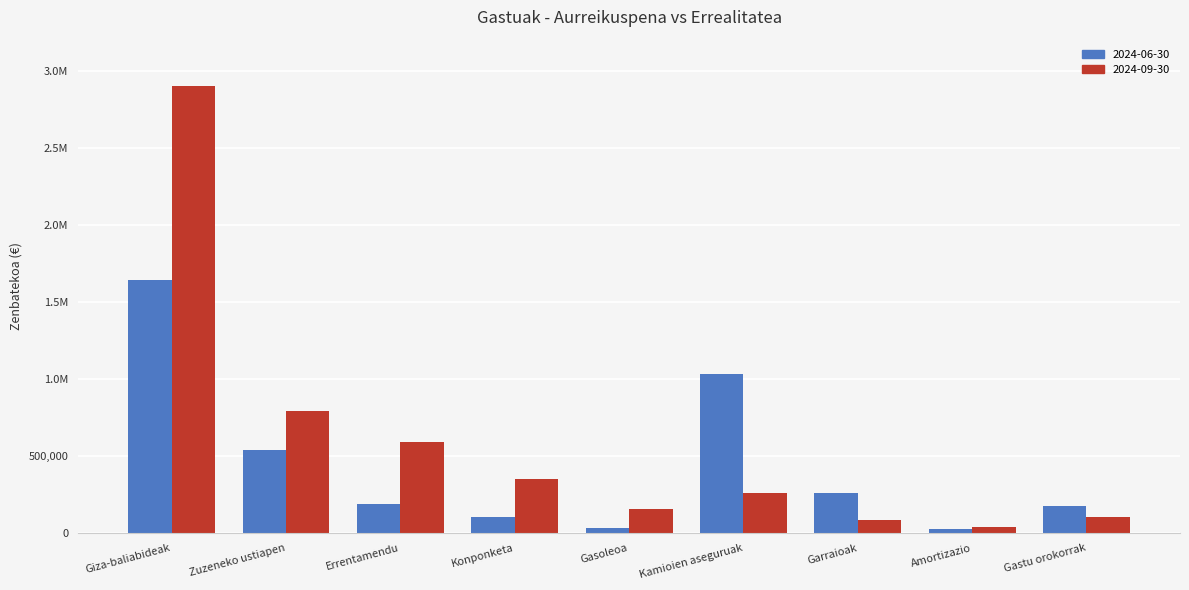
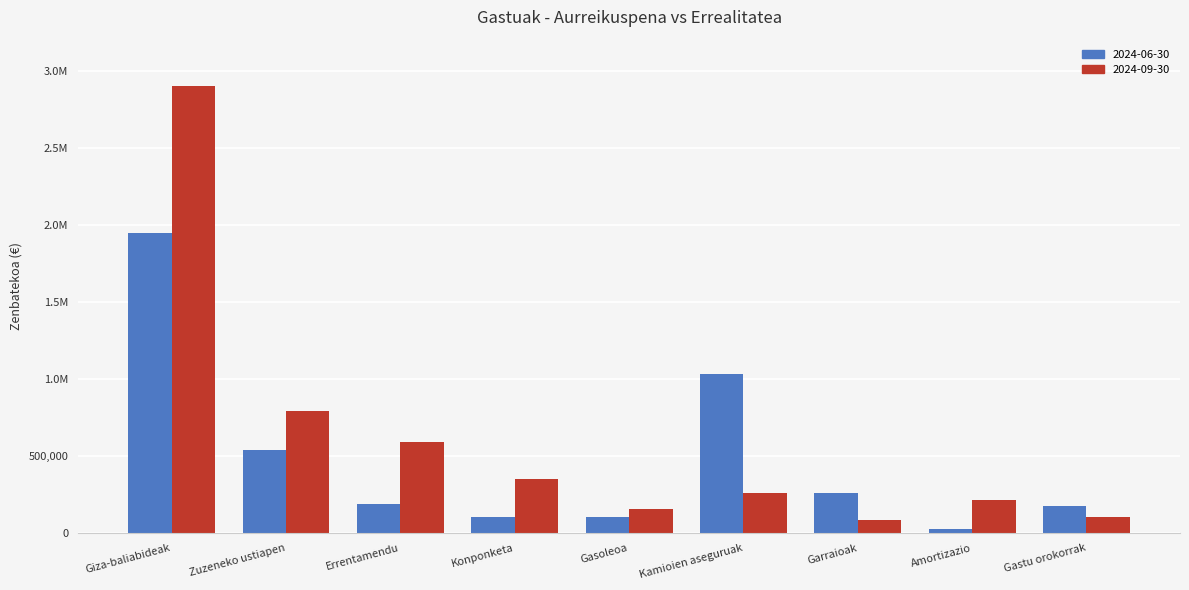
  {
    "2024-06-30": {
-     "Giza-baliabideak": "1,640,000",
+     "Giza-baliabideak": "1,940,000",
      "Zuzeneko ustiapen": "540,000",
      "Errentamendu": "190,000",
      "Konponketa": "100,000",
-     "Gasoleoa": "30,000",
+     "Gasoleoa": "100,000",
      "Kamioien aseguruak": "1,030,000",
      "Garraioak": "260,000",
      "Amortizazio": "30,000",
      "Gastu orokorrak": "180,000"
    },
    "2024-09-30": {
      "Giza-baliabideak": "2,900,000",
      "Zuzeneko ustiapen": "790,000",
      "Errentamendu": "590,000",
      "Konponketa": "350,000",
      "Gasoleoa": "150,000",
      "Kamioien aseguruak": "260,000",
      "Garraioak": "90,000",
-     "Amortizazio": "40,000",
+     "Amortizazio": "210,000",
      "Gastu orokorrak": "110,000"
    }
  }
